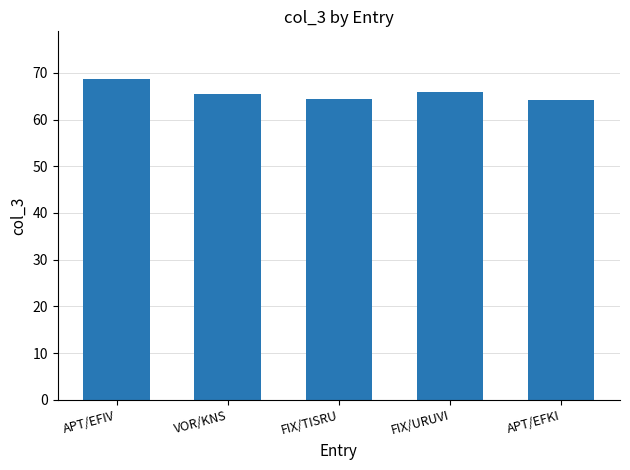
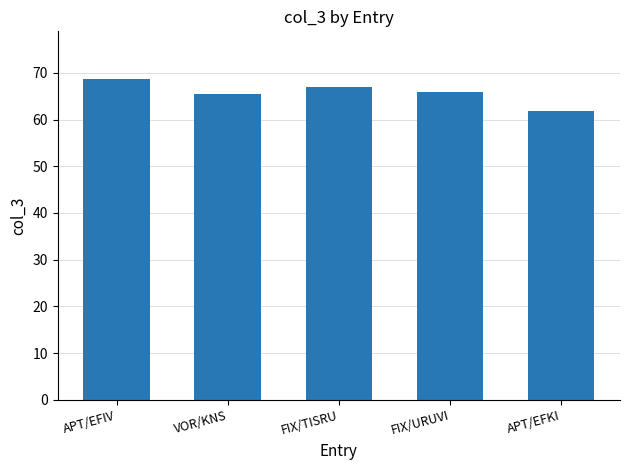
  {
    "APT/EFIV": 69,
    "VOR/KNS": 66,
-   "FIX/TISRU": 64,
+   "FIX/TISRU": 67,
    "FIX/URUVI": 66,
-   "APT/EFKI": 64
+   "APT/EFKI": 62
  }
